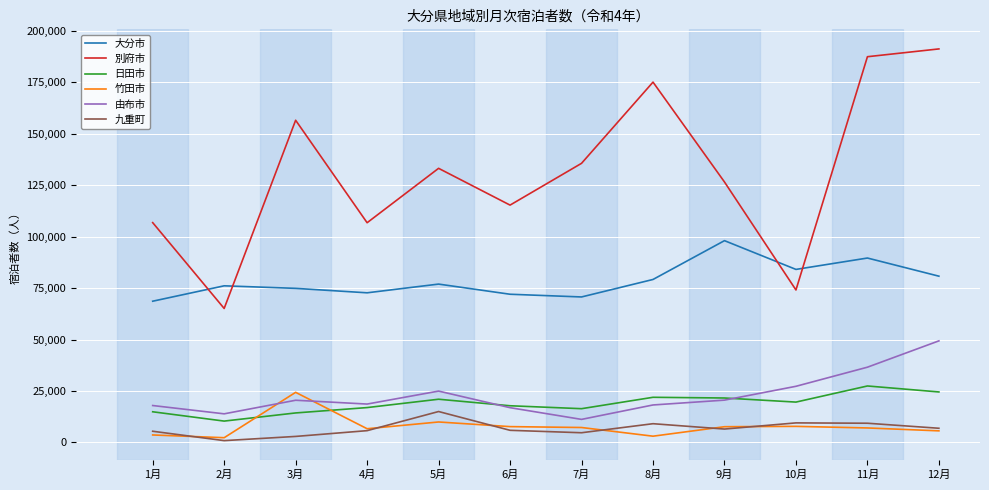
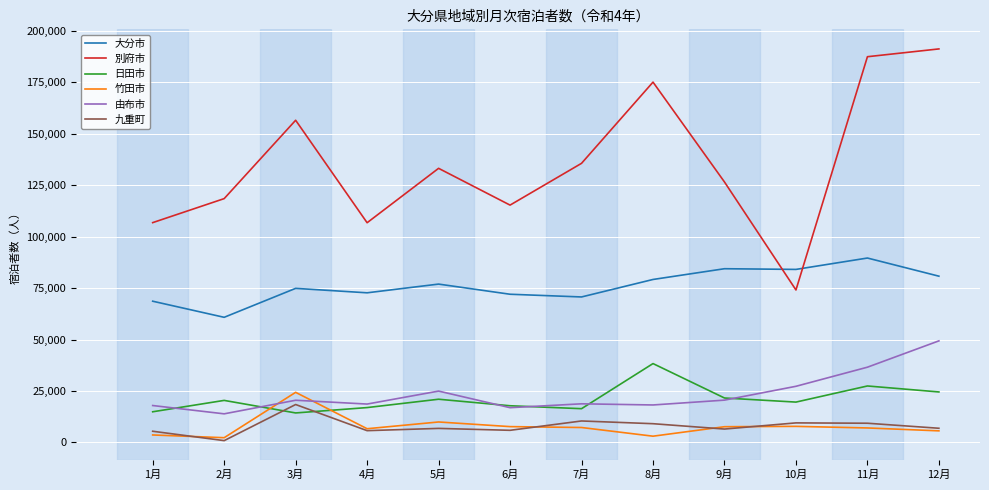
  {
    "大分市": {
      "1月": "69,000",
-     "2月": "76,000",
+     "2月": "61,000",
      "3月": "75,000",
      "4月": "73,000",
      "5月": "77,000",
      "6月": "72,000",
      "7月": "71,000",
      "8月": "79,000",
-     "9月": "98,000",
+     "9月": "84,000",
      "10月": "84,000",
      "11月": "90,000",
      "12月": "81,000"
    },
    "別府市": {
      "1月": "107,000",
-     "2月": "65,000",
+     "2月": "118,000",
      "3月": "157,000",
      "4月": "107,000",
      "5月": "133,000",
      "6月": "115,000",
      "7月": "136,000",
      "8月": "175,000",
      "9月": "127,000",
      "10月": "74,000",
      "11月": "187,000",
      "12月": "191,000"
    },
    "日田市": {
      "1月": "15,000",
-     "2月": "10,000",
+     "2月": "20,000",
      "3月": "14,000",
      "4月": "17,000",
      "5月": "21,000",
      "7月": "16,000",
-     "8月": "22,000",
+     "8月": "38,000",
      "10月": "20,000",
      "11月": "27,000",
      "12月": "25,000"
    },
    "竹田市": {
      "1月": "4,000",
      "2月": "2,000",
      "3月": "24,000",
      "5月": "10,000",
      "6月": "8,000",
      "7月": "7,000",
      "8月": "3,000",
      "10月": "8,000",
      "11月": "7,000",
      "12月": "6,000"
    },
    "由布市": {
      "1月": "18,000",
      "2月": "14,000",
      "3月": "21,000",
      "4月": "19,000",
      "5月": "25,000",
-     "7月": "11,000",
+     "7月": "19,000",
      "8月": "18,000",
      "10月": "27,000",
      "11月": "37,000",
      "12月": "49,000"
    },
    "九重町": {
      "1月": "5,000",
      "2月": "1,000",
-     "3月": "3,000",
-     "5月": "15,000",
+     "3月": "18,000",
+     "5月": "7,000",
      "6月": "6,000",
-     "7月": "5,000",
+     "7月": "10,000",
      "8月": "9,000",
      "10月": "10,000",
      "11月": "9,000",
      "12月": "7,000"
    }
  }
